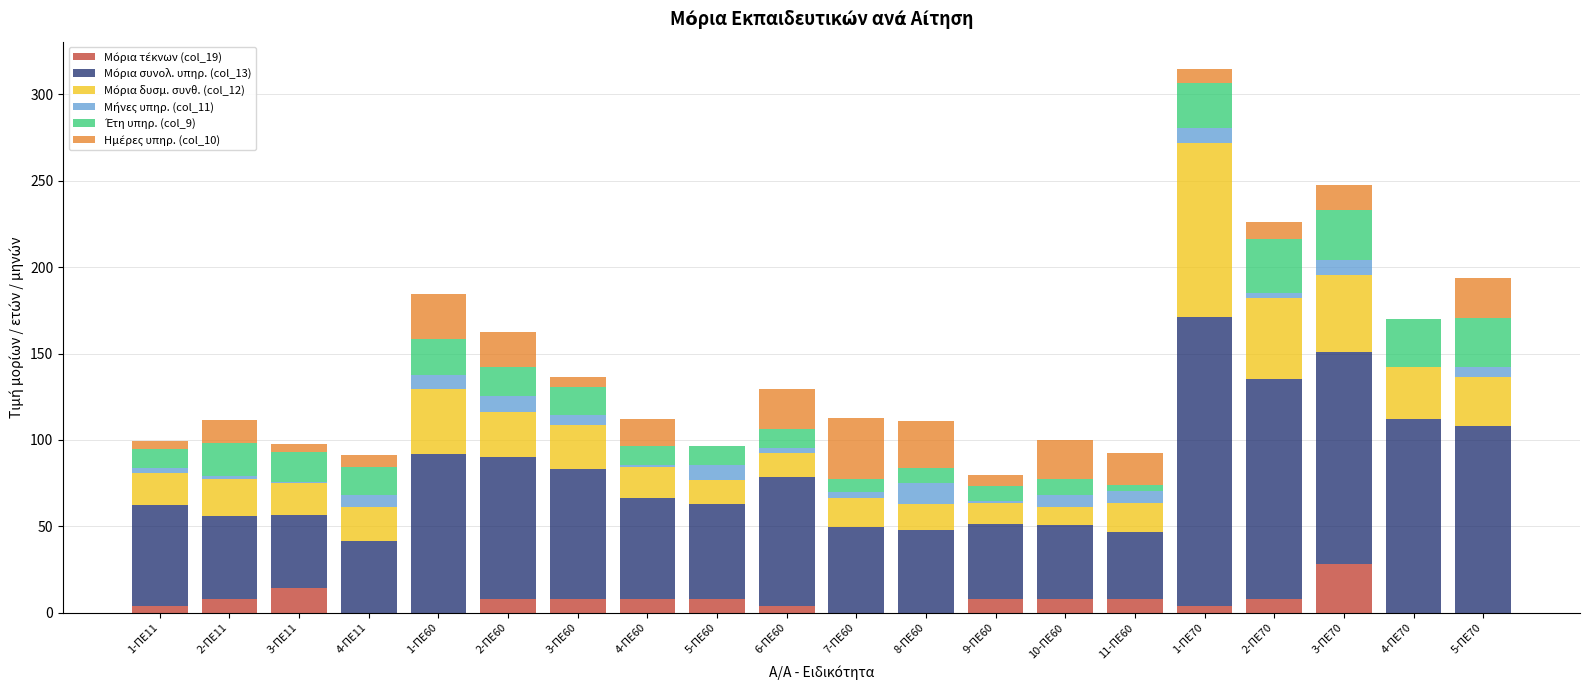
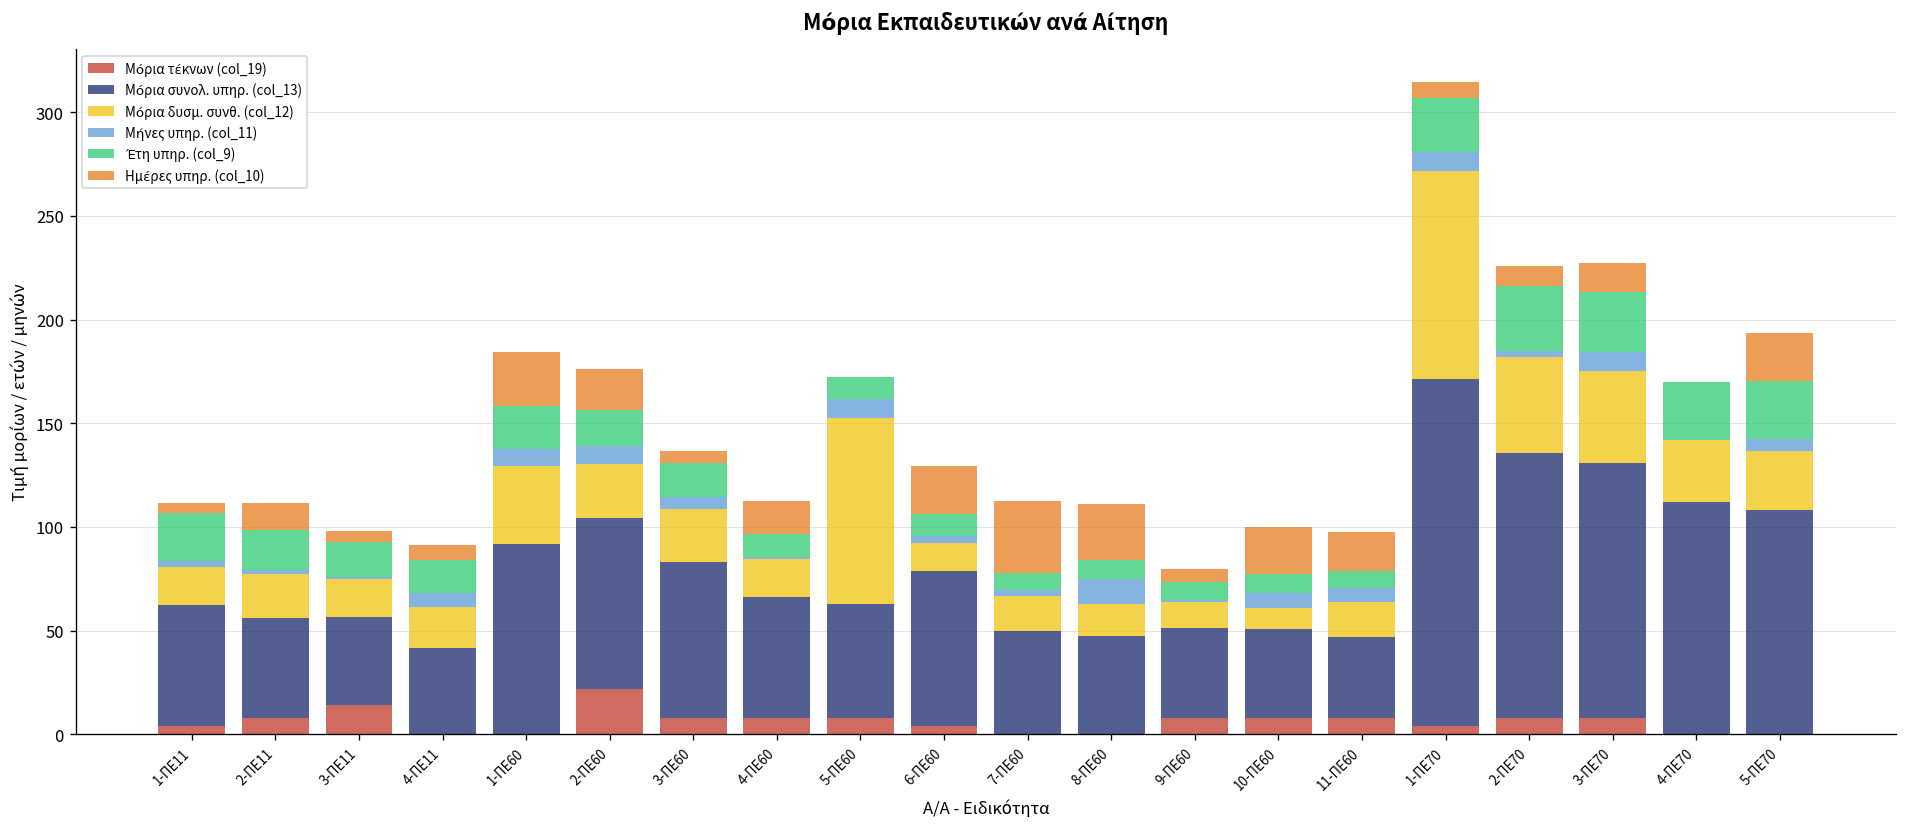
  {
    "Μόρια τέκνων (col_19)": {
      "1-ΠΕ11": 4,
      "2-ΠΕ11": 8,
      "3-ΠΕ11": 14,
      "4-ΠΕ11": 0,
      "1-ΠΕ60": 0,
-     "2-ΠΕ60": 8,
+     "2-ΠΕ60": 22,
      "3-ΠΕ60": 8,
      "4-ΠΕ60": 8,
      "5-ΠΕ60": 8,
      "6-ΠΕ60": 4,
      "7-ΠΕ60": 0,
      "8-ΠΕ60": 0,
      "9-ΠΕ60": 8,
      "10-ΠΕ60": 8,
      "11-ΠΕ60": 8,
      "1-ΠΕ70": 4,
      "2-ΠΕ70": 8,
-     "3-ΠΕ70": 28,
+     "3-ΠΕ70": 8,
      "4-ΠΕ70": 0,
      "5-ΠΕ70": 0
    },
    "Μόρια συνολ. υπηρ. (col_13)": {
      "1-ΠΕ11": 58,
      "2-ΠΕ11": 48,
      "3-ΠΕ11": 43,
      "4-ΠΕ11": 41,
      "1-ΠΕ60": 92,
      "2-ΠΕ60": 82,
      "3-ΠΕ60": 75,
      "4-ΠΕ60": 58,
      "5-ΠΕ60": 55,
      "6-ΠΕ60": 75,
      "7-ΠΕ60": 50,
      "8-ΠΕ60": 48,
      "9-ΠΕ60": 43,
      "10-ΠΕ60": 43,
      "11-ΠΕ60": 39,
      "1-ΠΕ70": 167,
      "2-ΠΕ70": 128,
      "3-ΠΕ70": 123,
      "4-ΠΕ70": 112,
      "5-ΠΕ70": 108
    },
    "Μόρια δυσμ. συνθ. (col_12)": {
      "1-ΠΕ11": 18,
      "2-ΠΕ11": 21,
      "3-ΠΕ11": 18,
      "4-ΠΕ11": 20,
      "1-ΠΕ60": 37,
      "2-ΠΕ60": 26,
      "3-ΠΕ60": 26,
      "4-ΠΕ60": 18,
-     "5-ΠΕ60": 14,
+     "5-ΠΕ60": 89,
      "6-ΠΕ60": 14,
      "7-ΠΕ60": 17,
      "8-ΠΕ60": 15,
      "9-ΠΕ60": 12,
      "10-ΠΕ60": 10,
      "11-ΠΕ60": 17,
      "1-ΠΕ70": 100,
      "2-ΠΕ70": 46,
      "3-ΠΕ70": 44,
      "4-ΠΕ70": 30,
      "5-ΠΕ70": 28
    },
    "Μήνες υπηρ. (col_11)": {
      "1-ΠΕ11": 3,
      "2-ΠΕ11": 2,
      "4-ΠΕ11": 7,
      "1-ΠΕ60": 8,
      "2-ΠΕ60": 9,
      "3-ΠΕ60": 6,
      "5-ΠΕ60": 9,
      "6-ΠΕ60": 3,
      "7-ΠΕ60": 3,
      "8-ΠΕ60": 12,
      "10-ΠΕ60": 7,
      "11-ΠΕ60": 7,
      "1-ΠΕ70": 9,
      "2-ΠΕ70": 3,
      "3-ΠΕ70": 9,
      "4-ΠΕ70": 0,
      "5-ΠΕ70": 6
    },
    "Έτη υπηρ. (col_9)": {
-     "1-ΠΕ11": 11,
+     "1-ΠΕ11": 23,
      "2-ΠΕ11": 19,
      "3-ΠΕ11": 17,
      "4-ΠΕ11": 16,
      "1-ΠΕ60": 21,
      "2-ΠΕ60": 17,
      "3-ΠΕ60": 16,
      "4-ΠΕ60": 11,
      "5-ΠΕ60": 11,
      "6-ΠΕ60": 11,
      "7-ΠΕ60": 8,
      "8-ΠΕ60": 9,
      "9-ΠΕ60": 9,
      "10-ΠΕ60": 9,
-     "11-ΠΕ60": 3,
+     "11-ΠΕ60": 8,
      "1-ΠΕ70": 26,
      "2-ΠΕ70": 31,
      "3-ΠΕ70": 29,
      "4-ΠΕ70": 28,
      "5-ΠΕ70": 28
    },
    "Ημέρες υπηρ. (col_10)": {
      "1-ΠΕ11": 5,
      "2-ΠΕ11": 13,
      "3-ΠΕ11": 5,
      "4-ΠΕ11": 7,
      "1-ΠΕ60": 26,
      "2-ΠΕ60": 20,
      "3-ΠΕ60": 6,
      "4-ΠΕ60": 16,
      "5-ΠΕ60": 0,
      "6-ΠΕ60": 23,
      "7-ΠΕ60": 35,
      "8-ΠΕ60": 27,
      "9-ΠΕ60": 6,
      "10-ΠΕ60": 23,
      "11-ΠΕ60": 19,
      "1-ΠΕ70": 8,
      "2-ΠΕ70": 10,
      "3-ΠΕ70": 14,
      "4-ΠΕ70": 0,
      "5-ΠΕ70": 23
    }
  }
